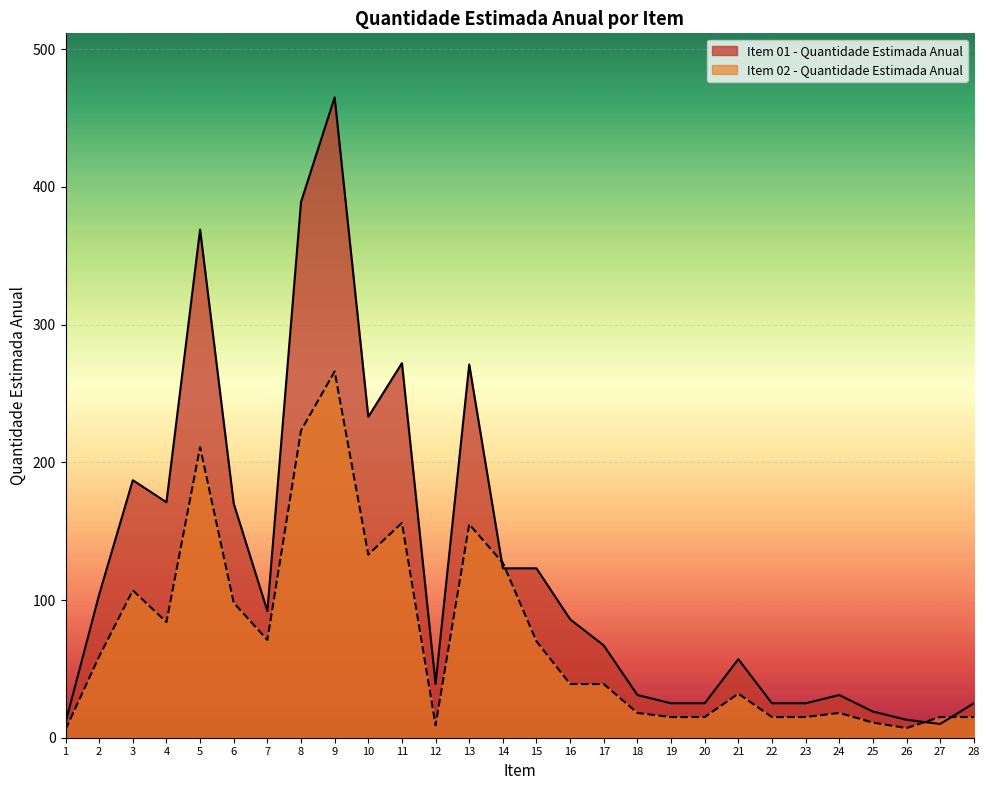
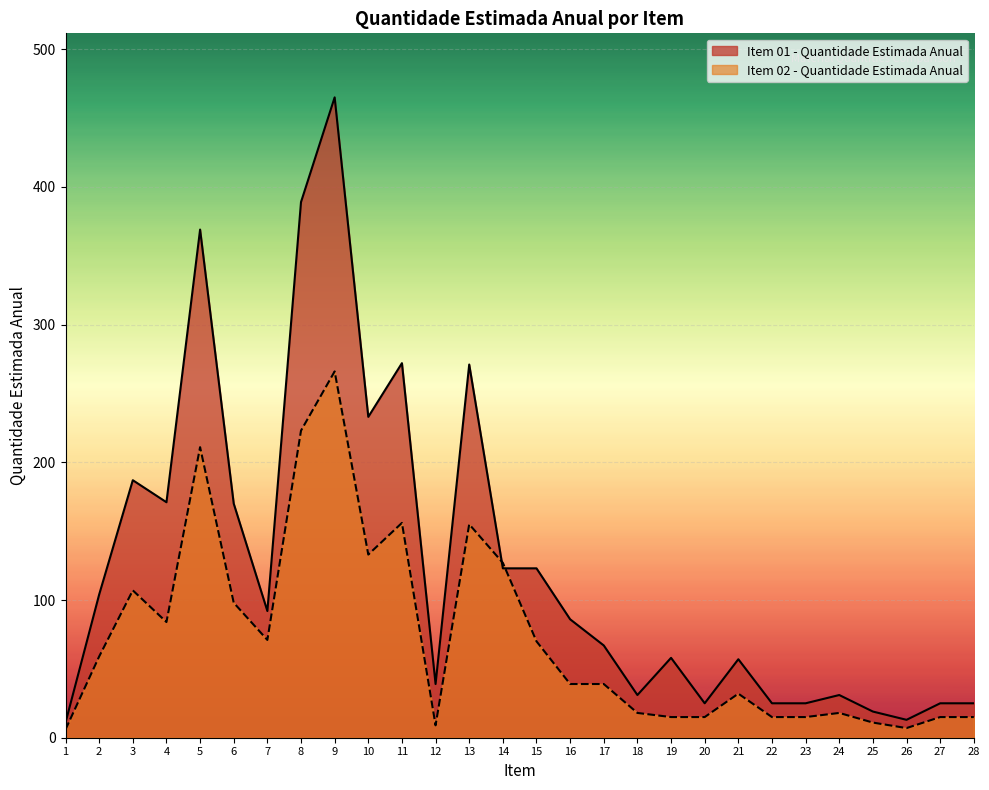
  {
    "Item 01 - Quantidade Estimada Anual": {
      "1": 11,
      "2": 104,
      "3": 187,
      "4": 171,
      "5": 369,
      "6": 170,
      "7": 92,
      "8": 389,
      "9": 465,
      "10": 233,
      "11": 272,
      "12": 39,
      "13": 271,
      "14": 123,
      "15": 123,
      "16": 86,
      "17": 67,
      "18": 31,
-     "19": 25,
+     "19": 58,
      "20": 25,
      "21": 57,
      "22": 25,
      "23": 25,
      "24": 31,
      "25": 19,
      "26": 13,
-     "27": 10,
+     "27": 25,
      "28": 25
    },
    "Item 02 - Quantidade Estimada Anual": {
      "1": 6,
      "2": 59,
      "3": 107,
      "4": 84,
      "5": 211,
      "6": 98,
      "7": 71,
      "8": 223,
      "9": 266,
      "10": 133,
      "11": 156,
      "12": 9,
      "13": 155,
      "14": 127,
      "15": 70,
      "16": 39,
      "17": 39,
      "18": 18,
      "19": 15,
      "20": 15,
      "21": 32,
      "22": 15,
      "23": 15,
      "24": 18,
      "25": 11,
      "26": 7,
      "27": 15,
      "28": 15
    }
  }
